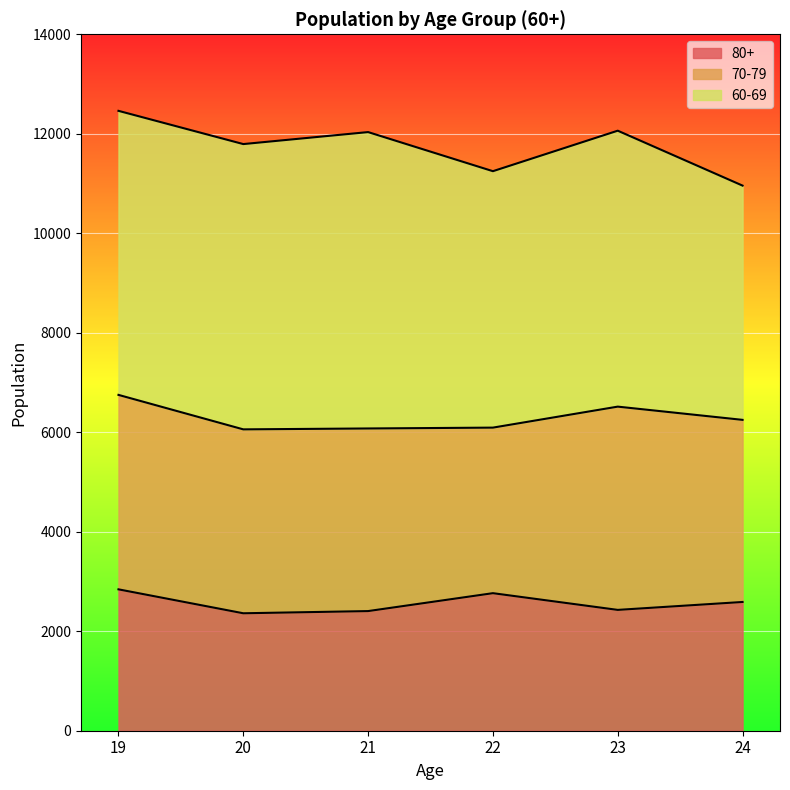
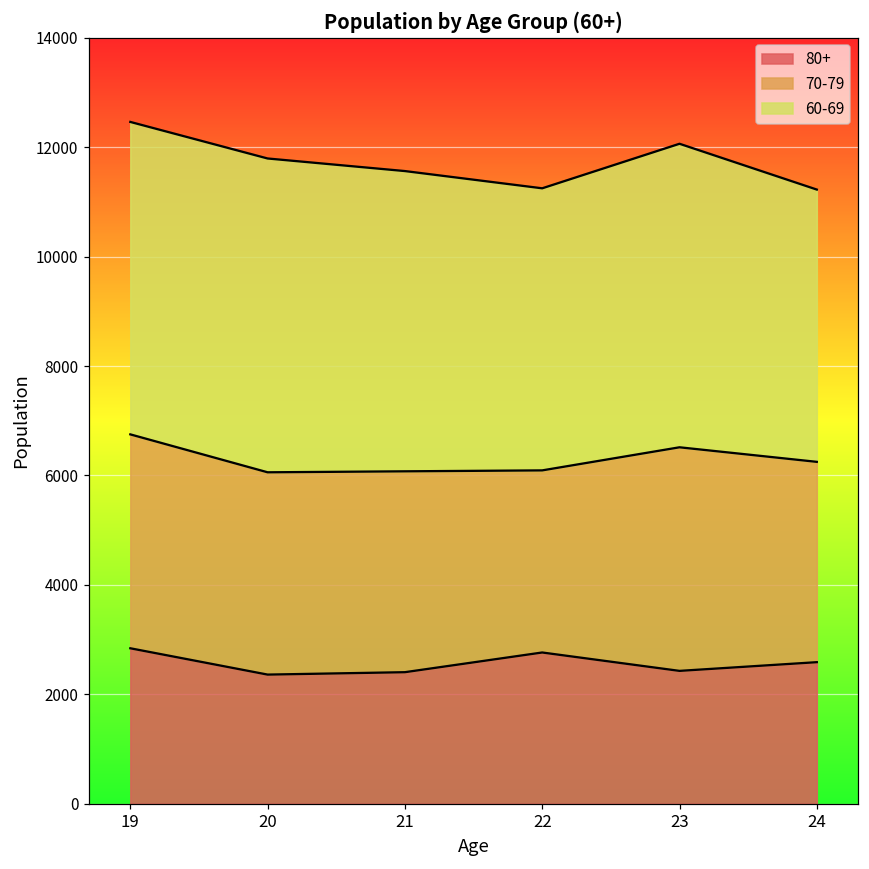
  {
    "80+": {
      "19": 2800,
      "20": 2400,
      "21": 2400,
      "22": 2800,
      "23": 2400,
      "24": 2600
    },
    "70-79": {
      "19": 3900,
      "20": 3700,
      "21": 3700,
      "22": 3300,
      "23": 4100,
      "24": 3700
    },
    "60-69": {
      "19": 5700,
      "20": 5700,
-     "21": 6000,
+     "21": 5500,
      "22": 5200,
      "23": 5500,
-     "24": 4700
+     "24": 5000
    }
  }
